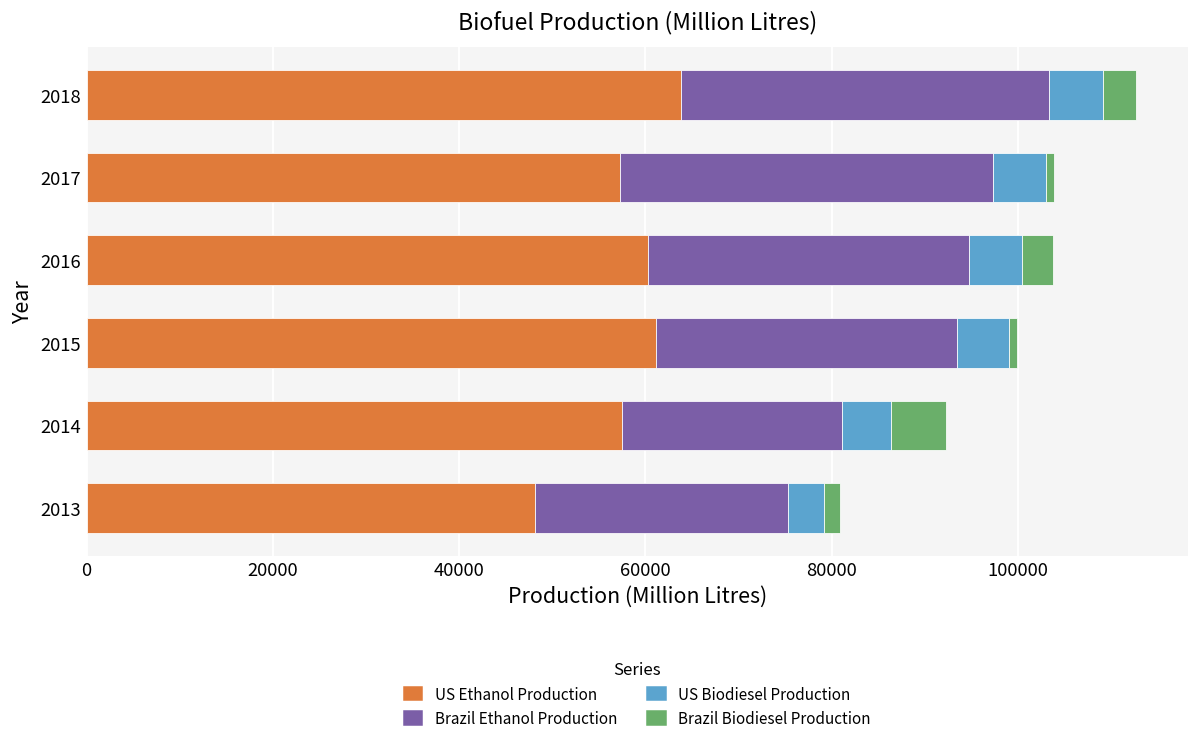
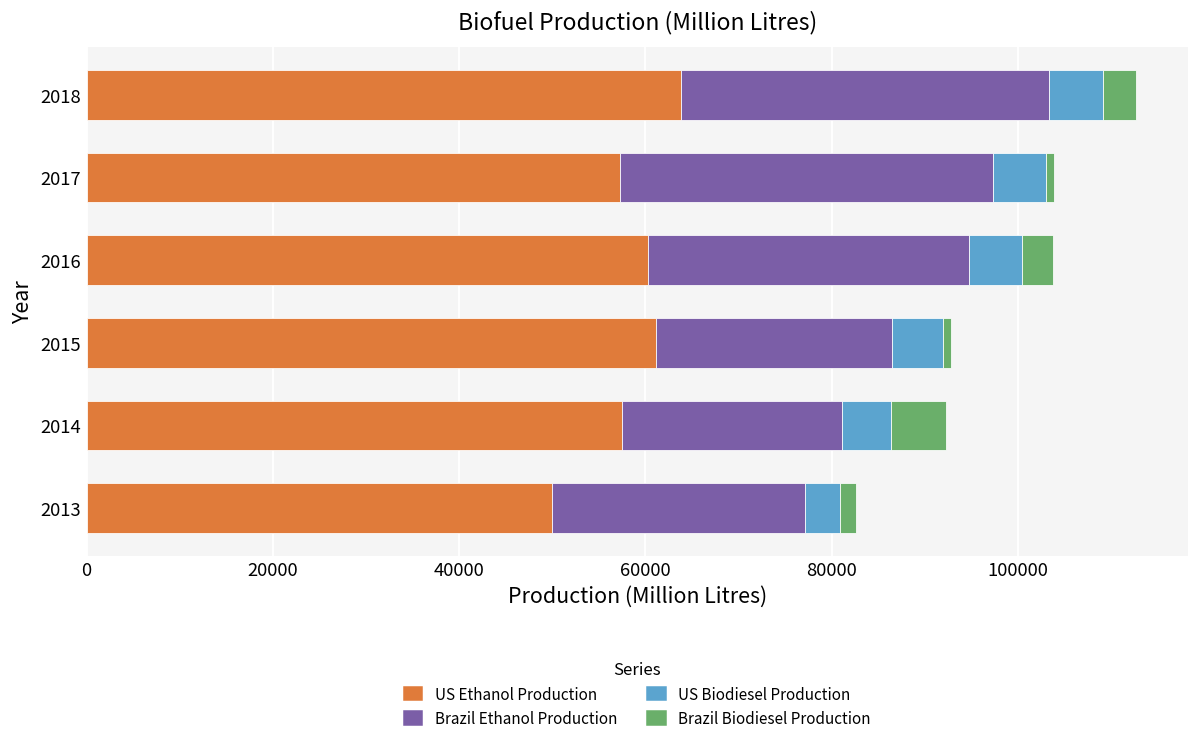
  {
    "US Ethanol Production": {
      "2018": 64000,
      "2017": 57000,
      "2016": 60000,
      "2015": 61000,
      "2014": 57000,
-     "2013": 48000
+     "2013": 50000
    },
    "Brazil Ethanol Production": {
      "2018": 40000,
      "2017": 40000,
      "2016": 34000,
-     "2015": 32000,
+     "2015": 25000,
      "2014": 24000,
      "2013": 27000
    },
    "US Biodiesel Production": {
      "2018": 6000,
      "2017": 6000,
      "2016": 6000,
      "2015": 6000,
      "2014": 5000,
      "2013": 4000
    },
    "Brazil Biodiesel Production": {
      "2018": 3000,
      "2017": 1000,
      "2016": 3000,
      "2015": 1000,
      "2014": 6000,
      "2013": 2000
    }
  }
